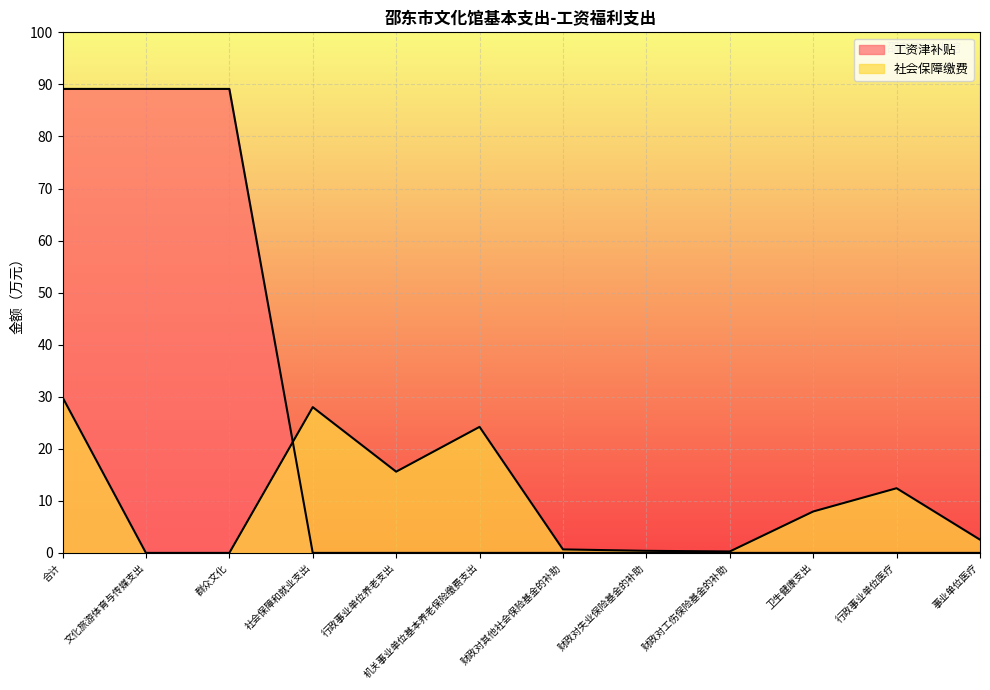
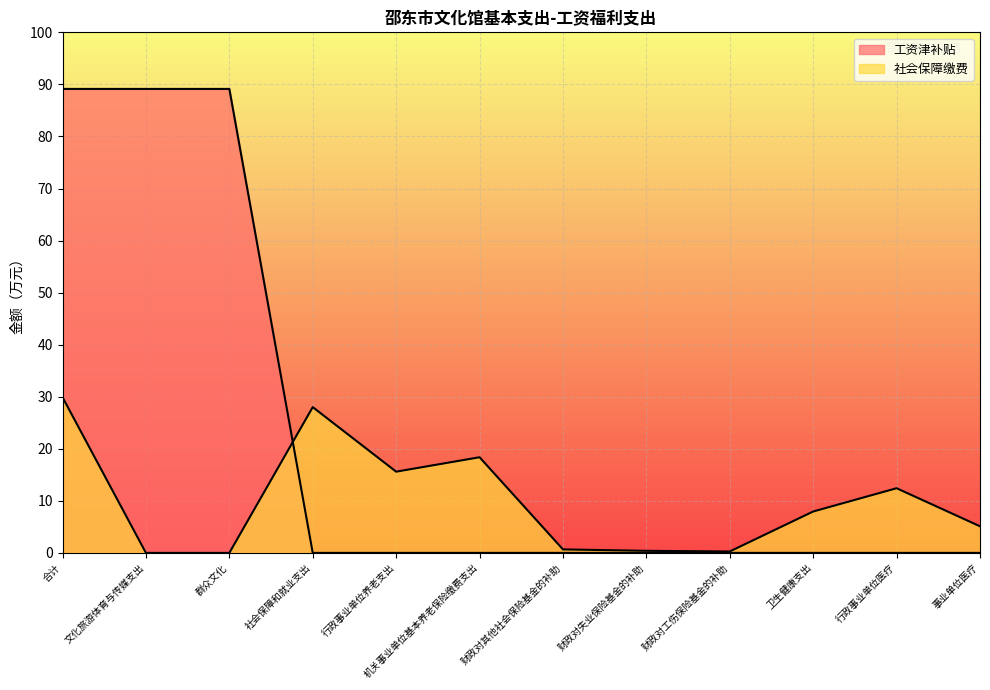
  {
    "工资津补贴": {
      "合计": 89,
      "文化旅游体育与传媒支出": 89,
      "群众文化": 89,
      "社会保障和就业支出": 0,
      "行政事业单位养老支出": 0,
      "机关事业单位基本养老保险缴费支出": 0,
      "财政对其他社会保险基金的补助": 0,
      "卫生健康支出": 0,
      "行政事业单位医疗": 0,
      "事业单位医疗": 0
    },
    "社会保障缴费": {
      "合计": 30,
      "文化旅游体育与传媒支出": 0,
      "群众文化": 0,
      "社会保障和就业支出": 28,
      "行政事业单位养老支出": 16,
-     "机关事业单位基本养老保险缴费支出": 24,
+     "机关事业单位基本养老保险缴费支出": 18,
      "财政对其他社会保险基金的补助": 1,
      "卫生健康支出": 8,
      "行政事业单位医疗": 12,
-     "事业单位医疗": 3
+     "事业单位医疗": 5
    }
  }
